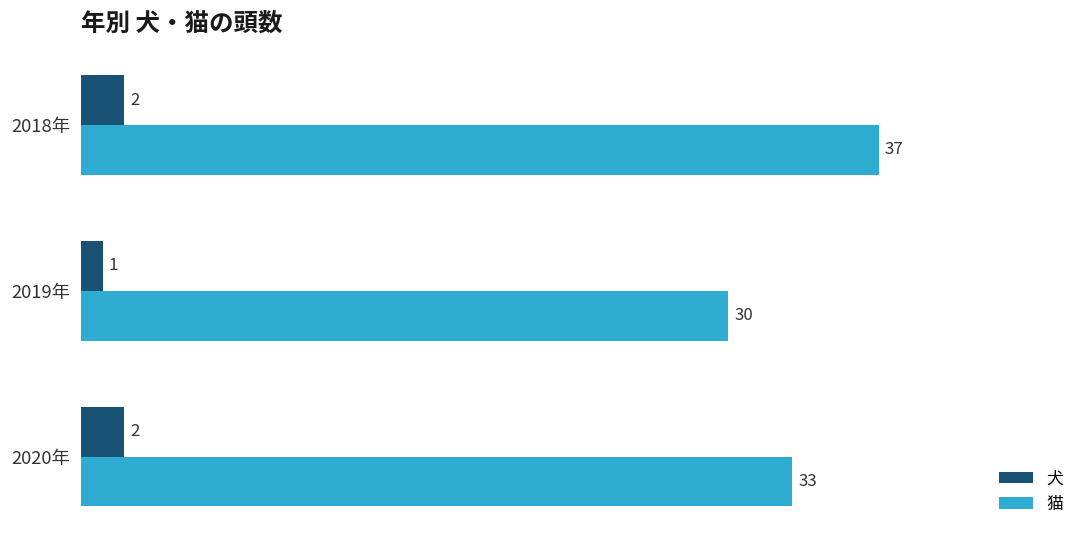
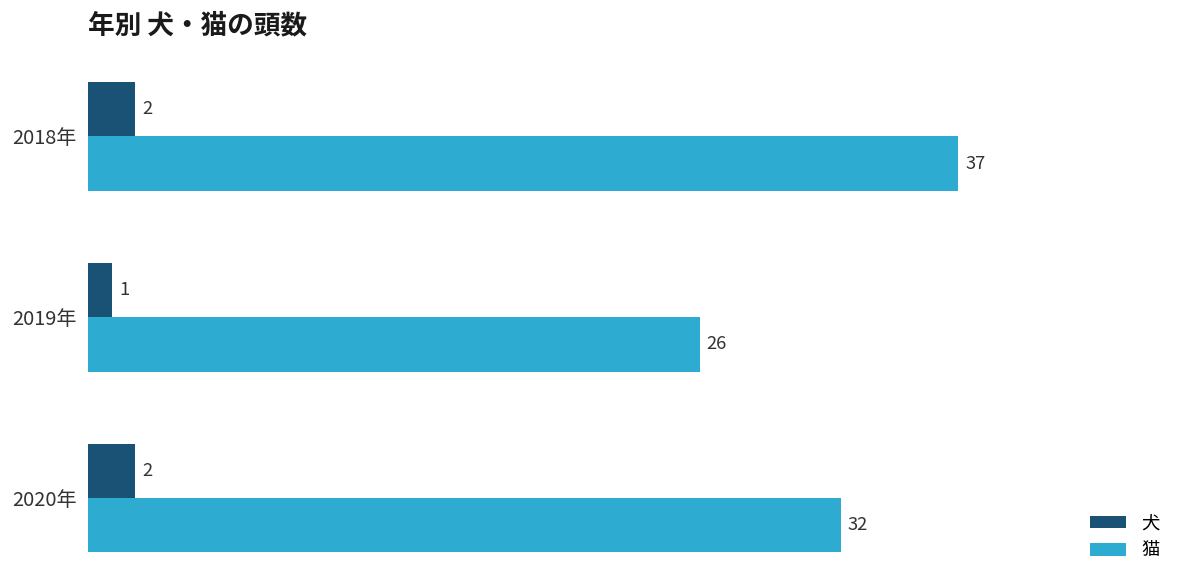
  {
    "犬": {
      "2018年": 2,
      "2019年": 1,
      "2020年": 2
    },
    "猫": {
      "2018年": 37,
-     "2019年": 30,
-     "2020年": 33
+     "2019年": 26,
+     "2020年": 32
    }
  }
